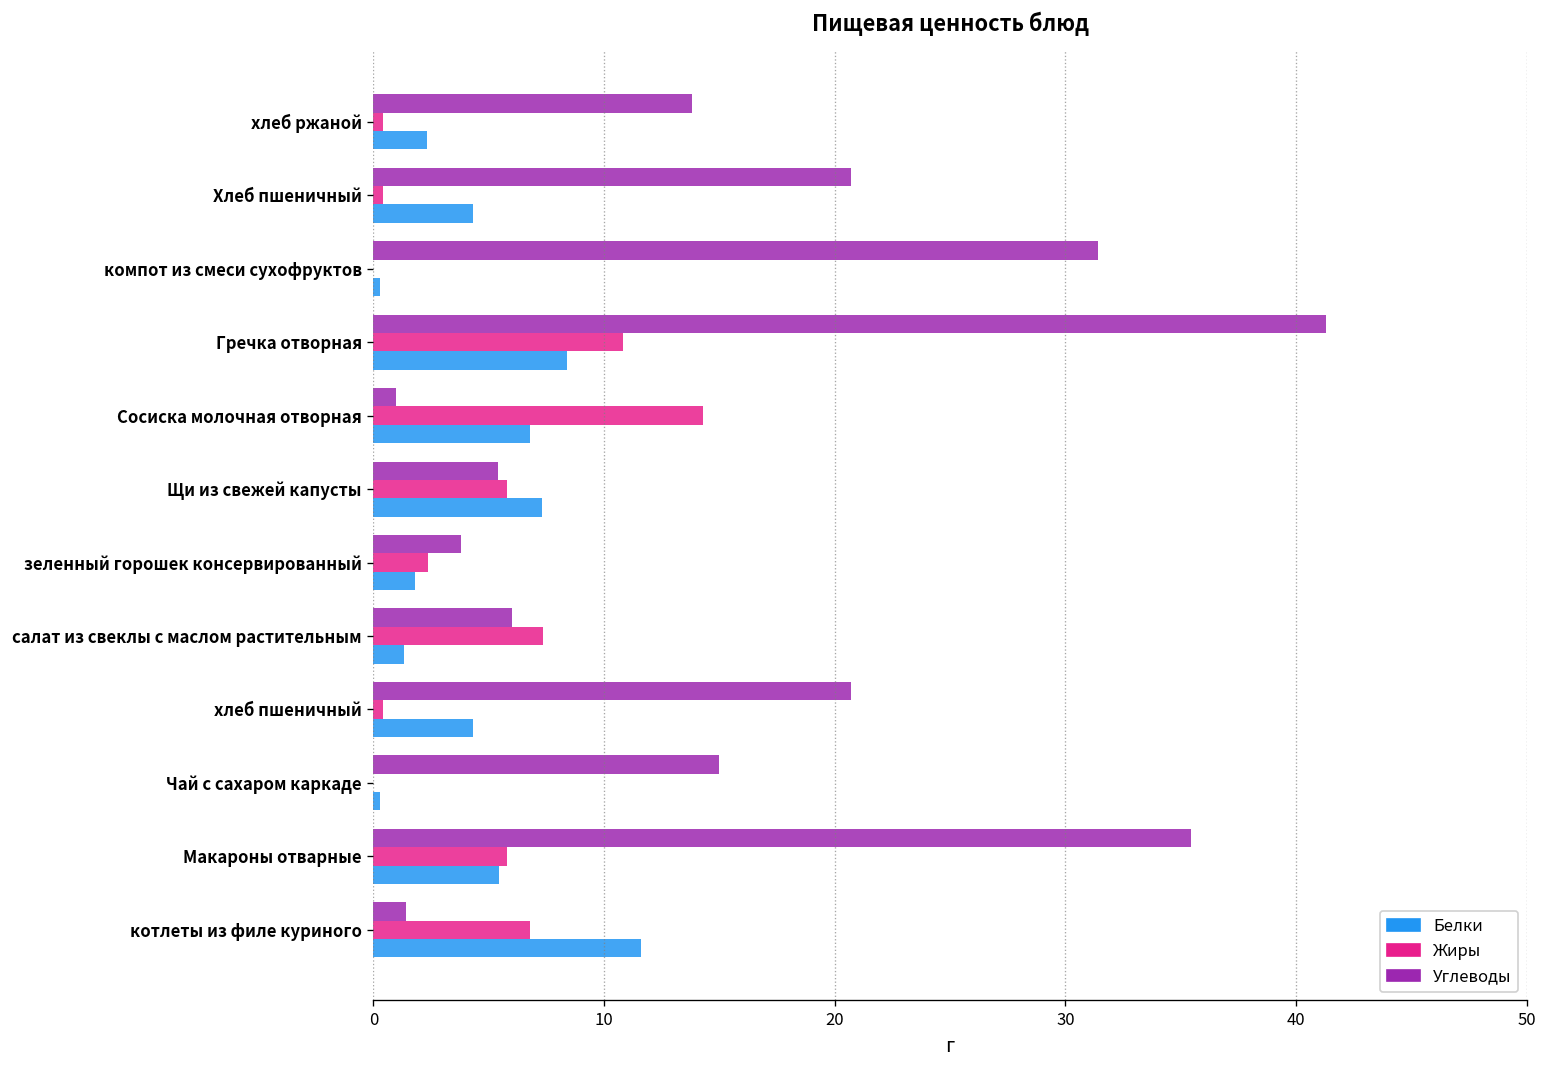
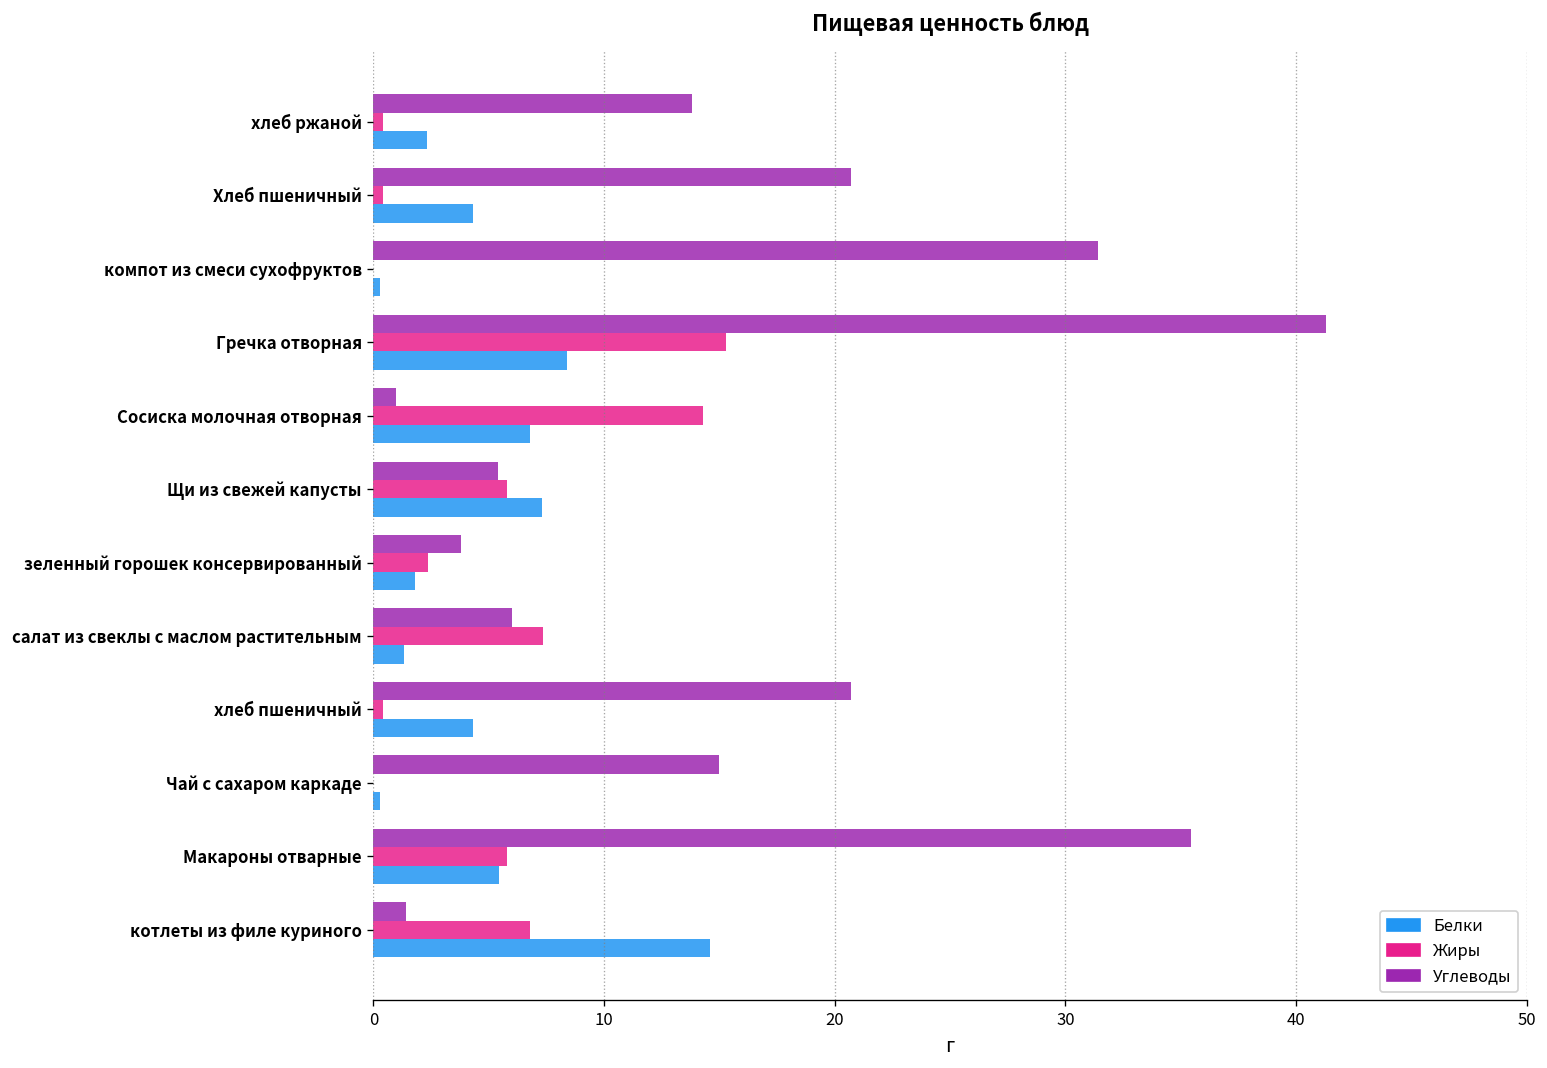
  {
    "Белки": {
      "хлеб ржаной": 2.3,
      "Хлеб пшеничный": 4.3,
      "компот из смеси сухофруктов": 0.3,
      "Гречка отворная": 8.4,
      "Сосиска молочная отворная": 6.8,
      "Щи из свежей капусты": 7.3,
      "зеленный горошек консервированный": 1.8,
      "салат из свеклы с маслом растительным": 1.3,
      "хлеб пшеничный": 4.3,
      "Чай с сахаром каркаде": 0.3,
      "Макароны отварные": 5.5,
-     "котлеты из филе куриного": 11.6
+     "котлеты из филе куриного": 14.6
    },
    "Жиры": {
      "хлеб ржаной": 0.4,
      "Хлеб пшеничный": 0.4,
      "компот из смеси сухофруктов": 0.0,
-     "Гречка отворная": 10.8,
+     "Гречка отворная": 15.3,
      "Сосиска молочная отворная": 14.3,
      "Щи из свежей капусты": 5.8,
      "зеленный горошек консервированный": 2.4,
      "салат из свеклы с маслом растительным": 7.3,
      "хлеб пшеничный": 0.4,
      "Чай с сахаром каркаде": 0.0,
      "Макароны отварные": 5.8,
      "котлеты из филе куриного": 6.8
    },
    "Углеводы": {
      "хлеб ржаной": 13.8,
      "Хлеб пшеничный": 20.7,
      "компот из смеси сухофруктов": 31.4,
      "Гречка отворная": 41.3,
      "Сосиска молочная отворная": 1.0,
      "Щи из свежей капусты": 5.4,
      "зеленный горошек консервированный": 3.8,
      "салат из свеклы с маслом растительным": 6.0,
      "хлеб пшеничный": 20.7,
      "Чай с сахаром каркаде": 15.0,
      "Макароны отварные": 35.5,
      "котлеты из филе куриного": 1.4
    }
  }
